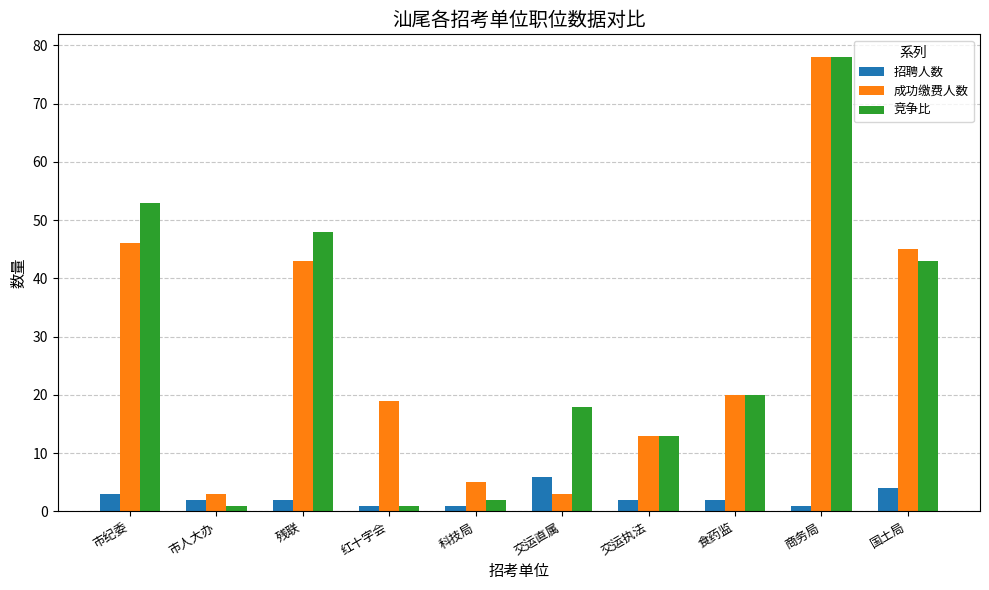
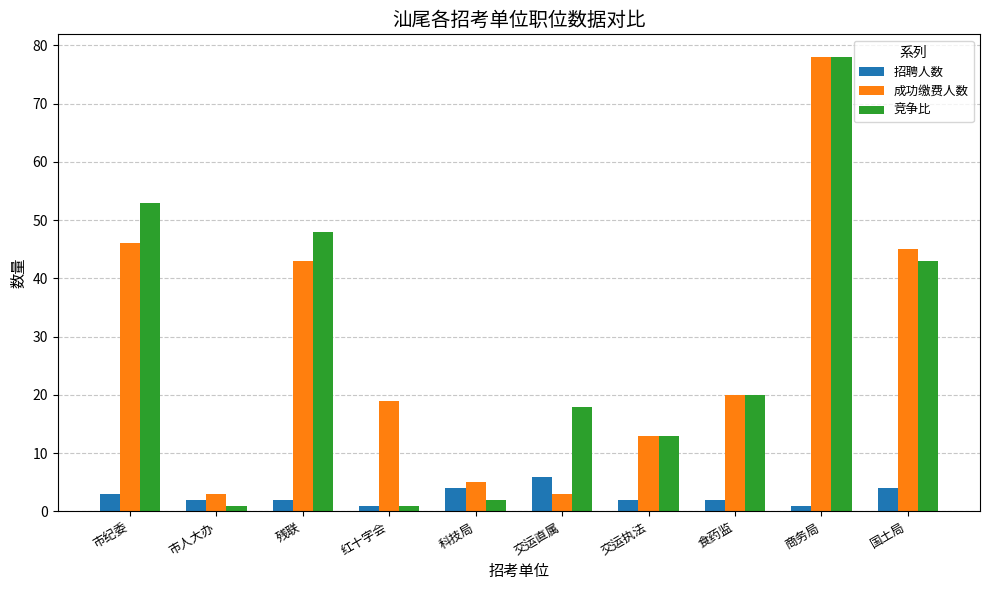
  {
    "招聘人数": {
      "市纪委": 3,
      "市人大办": 2,
      "残联": 2,
      "红十字会": 1,
-     "科技局": 1,
+     "科技局": 4,
      "交运直属": 6,
      "交运执法": 2,
      "食药监": 2,
      "商务局": 1,
      "国土局": 4
    },
    "成功缴费人数": {
      "市纪委": 46,
      "市人大办": 3,
      "残联": 43,
      "红十字会": 19,
      "科技局": 5,
      "交运直属": 3,
      "交运执法": 13,
      "食药监": 20,
      "商务局": 78,
      "国土局": 45
    },
    "竞争比": {
      "市纪委": 53,
      "市人大办": 1,
      "残联": 48,
      "红十字会": 1,
      "科技局": 2,
      "交运直属": 18,
      "交运执法": 13,
      "食药监": 20,
      "商务局": 78,
      "国土局": 43
    }
  }
